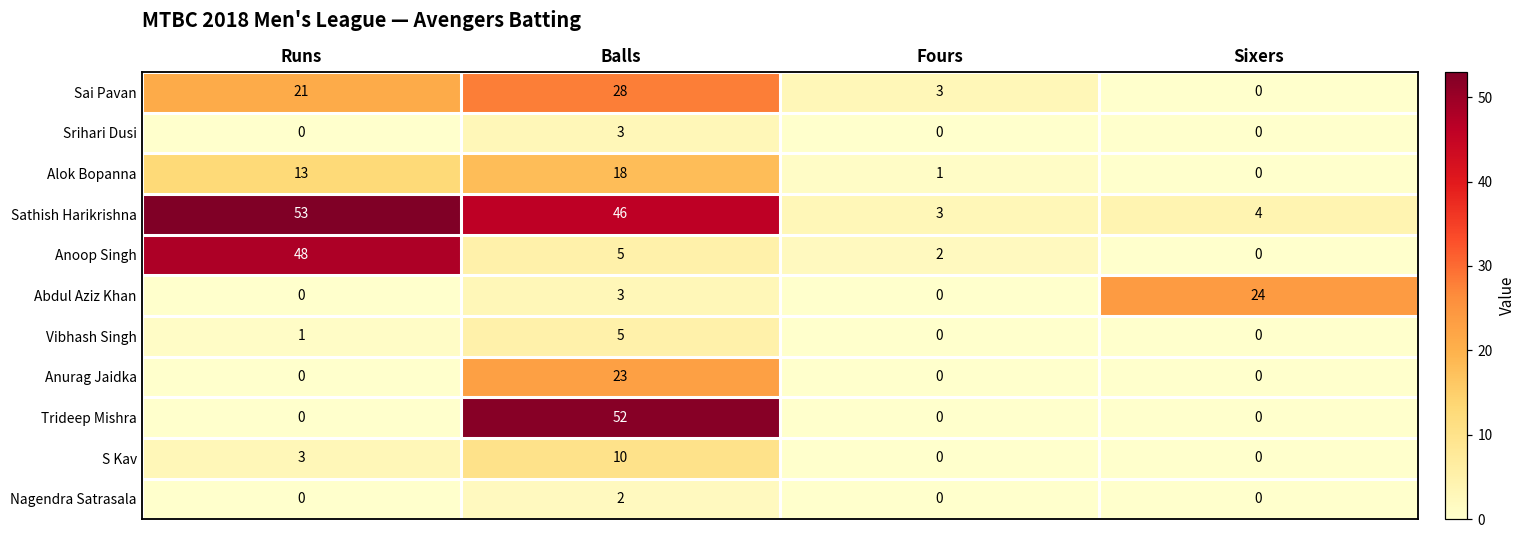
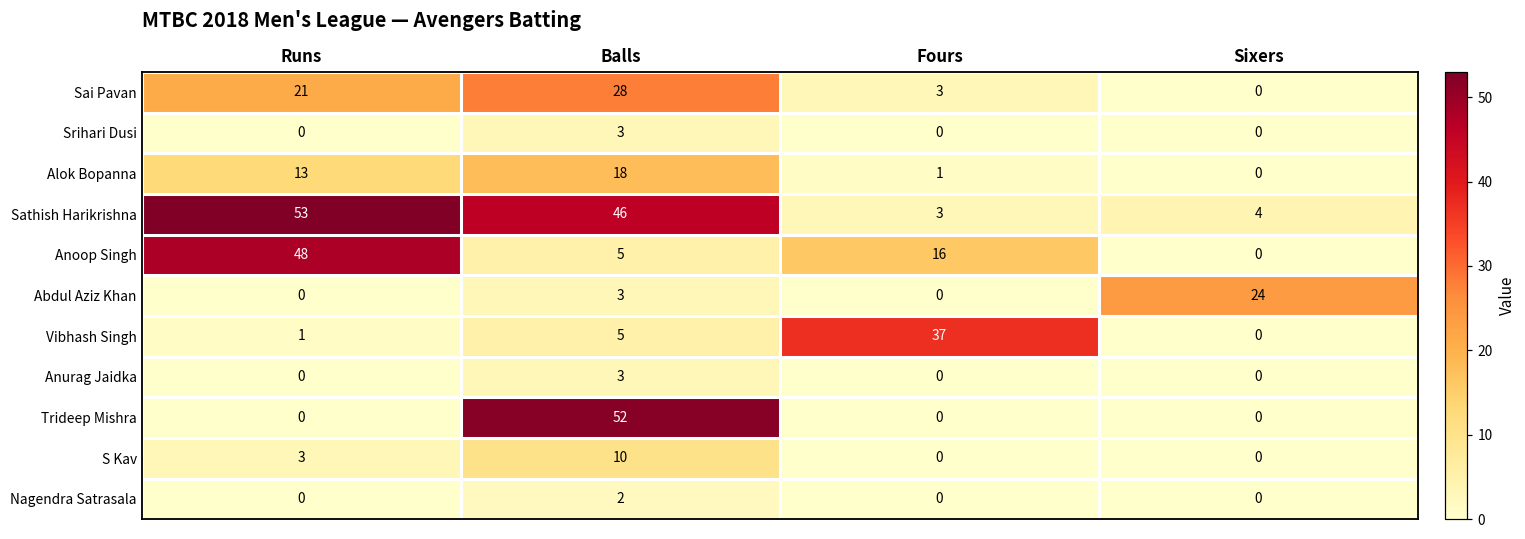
  {
    "Sai Pavan": {
      "Runs": 21,
      "Balls": 28,
      "Fours": 3,
      "Sixers": 0
    },
    "Srihari Dusi": {
      "Runs": 0,
      "Balls": 3,
      "Fours": 0,
      "Sixers": 0
    },
    "Alok Bopanna": {
      "Runs": 13,
      "Balls": 18,
      "Fours": 1,
      "Sixers": 0
    },
    "Sathish Harikrishna": {
      "Runs": 53,
      "Balls": 46,
      "Fours": 3,
      "Sixers": 4
    },
    "Anoop Singh": {
      "Runs": 48,
      "Balls": 5,
-     "Fours": 2,
+     "Fours": 16,
      "Sixers": 0
    },
    "Abdul Aziz Khan": {
      "Runs": 0,
      "Balls": 3,
      "Fours": 0,
      "Sixers": 24
    },
    "Vibhash Singh": {
      "Runs": 1,
      "Balls": 5,
-     "Fours": 0,
+     "Fours": 37,
      "Sixers": 0
    },
    "Anurag Jaidka": {
      "Runs": 0,
-     "Balls": 23,
+     "Balls": 3,
      "Fours": 0,
      "Sixers": 0
    },
    "Trideep Mishra": {
      "Runs": 0,
      "Balls": 52,
      "Fours": 0,
      "Sixers": 0
    },
    "S Kav": {
      "Runs": 3,
      "Balls": 10,
      "Fours": 0,
      "Sixers": 0
    },
    "Nagendra Satrasala": {
      "Runs": 0,
      "Balls": 2,
      "Fours": 0,
      "Sixers": 0
    }
  }
